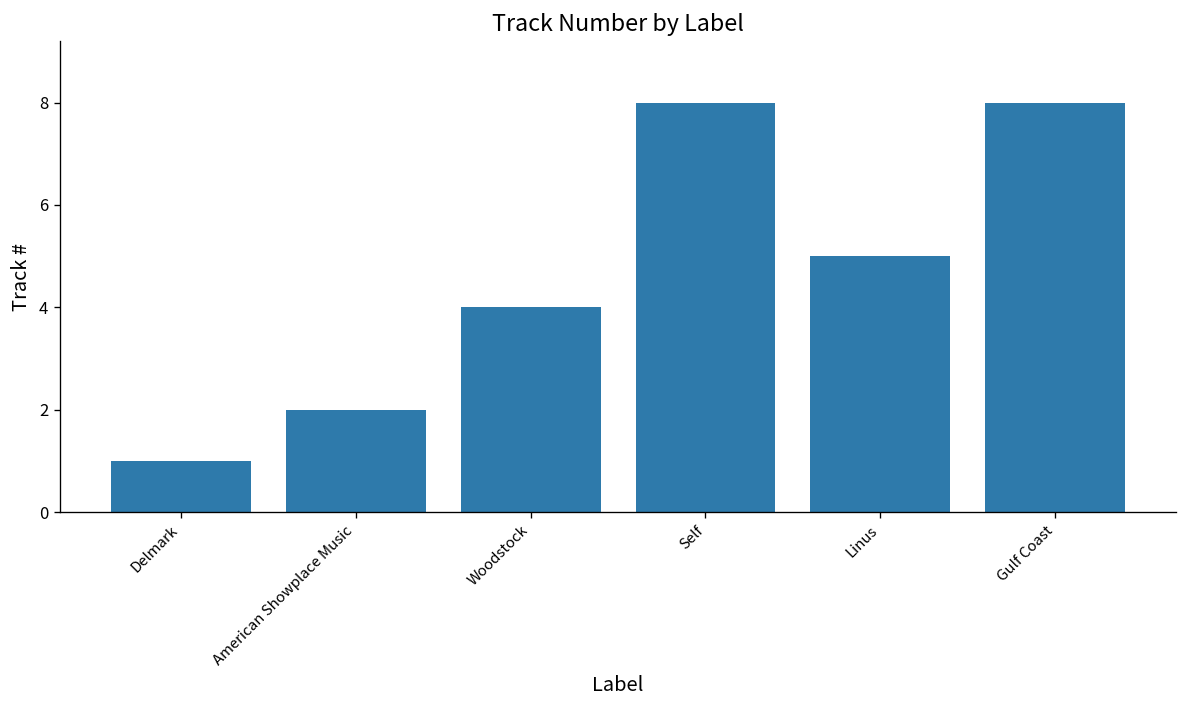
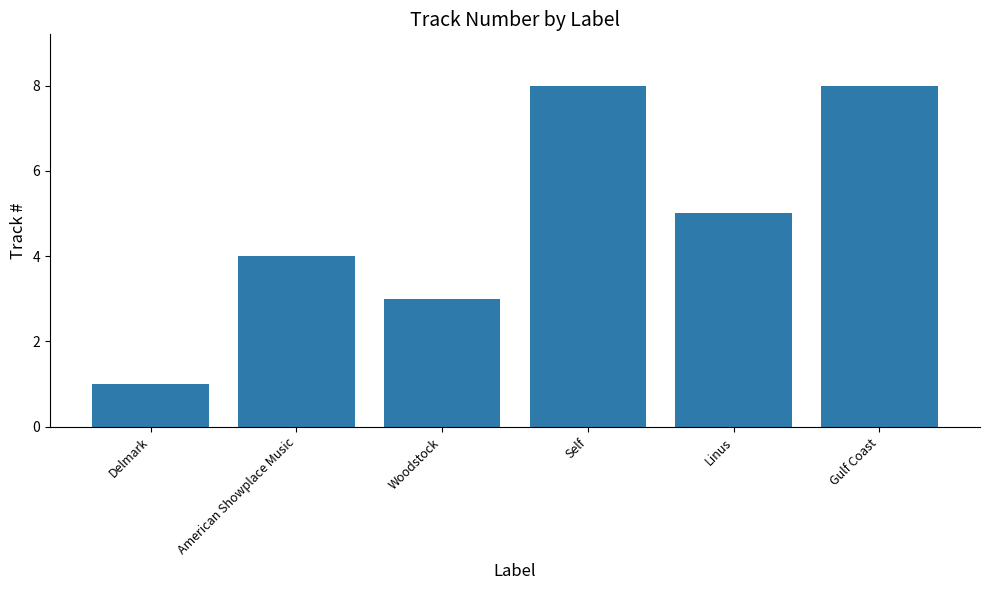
  {
    "Delmark": 1,
-   "American Showplace Music": 2,
-   "Woodstock": 4,
+   "American Showplace Music": 4,
+   "Woodstock": 3,
    "Linus": 5,
    "Gulf Coast": 8
  }
